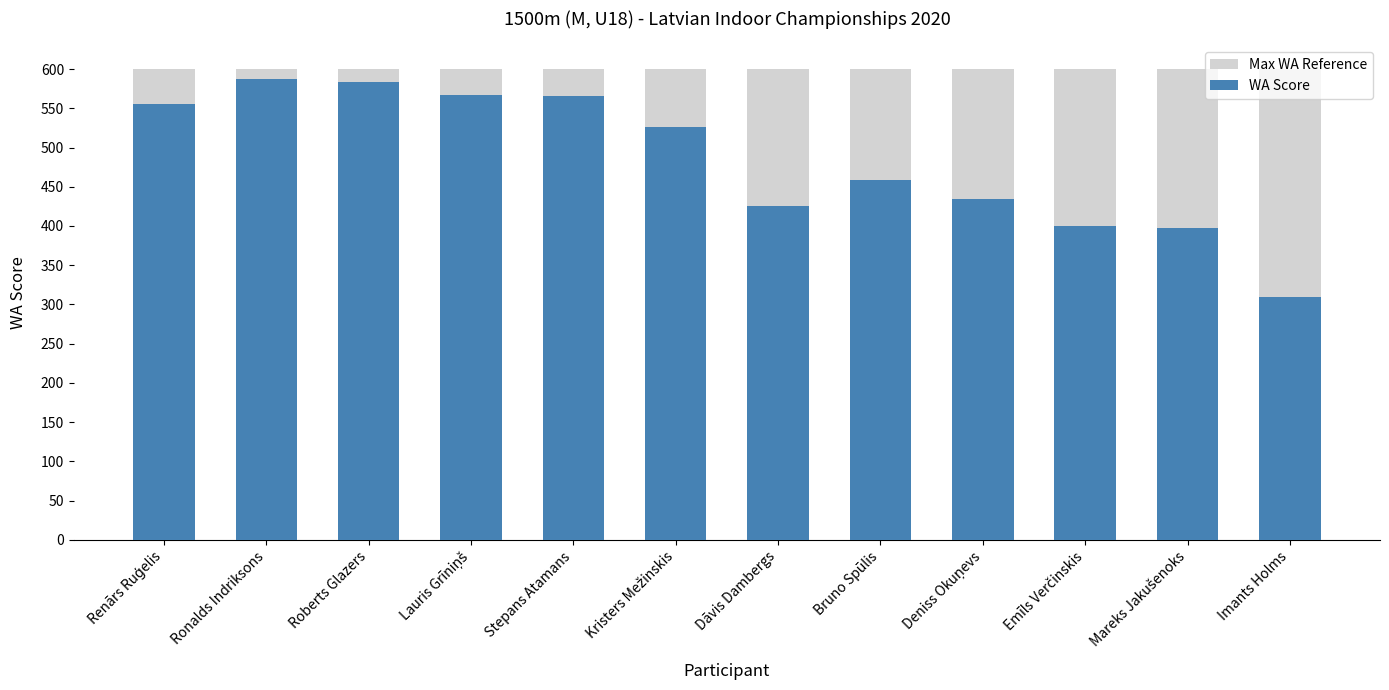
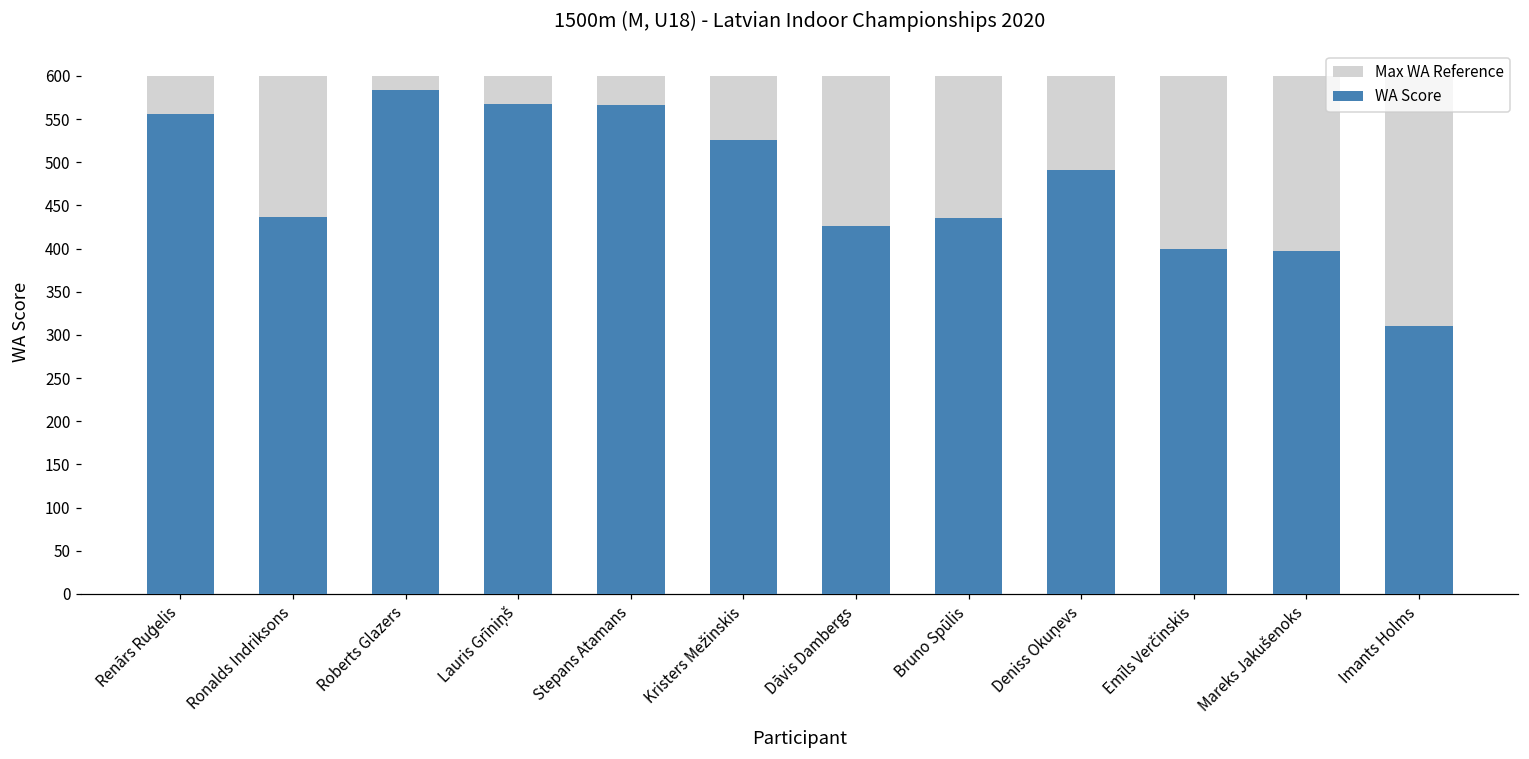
  {
    "Max WA Reference": {
      "Renārs Ruģelis": 600,
      "Ronalds Indriksons": 600,
      "Roberts Glazers": 600,
      "Lauris Grīniņš": 600,
      "Stepans Atamans": 600,
      "Kristers Mežinskis": 600,
      "Dāvis Dambergs": 600,
      "Bruno Spūlis": 600,
      "Deniss Okuņevs": 600,
      "Emīls Verčinskis": 600,
      "Mareks Jakušenoks": 600
    },
    "WA Score": {
-     "Ronalds Indriksons": 590,
-     "Bruno Spūlis": 460,
-     "Deniss Okuņevs": 430
+     "Ronalds Indriksons": 440,
+     "Bruno Spūlis": 440,
+     "Deniss Okuņevs": 490
    }
  }
